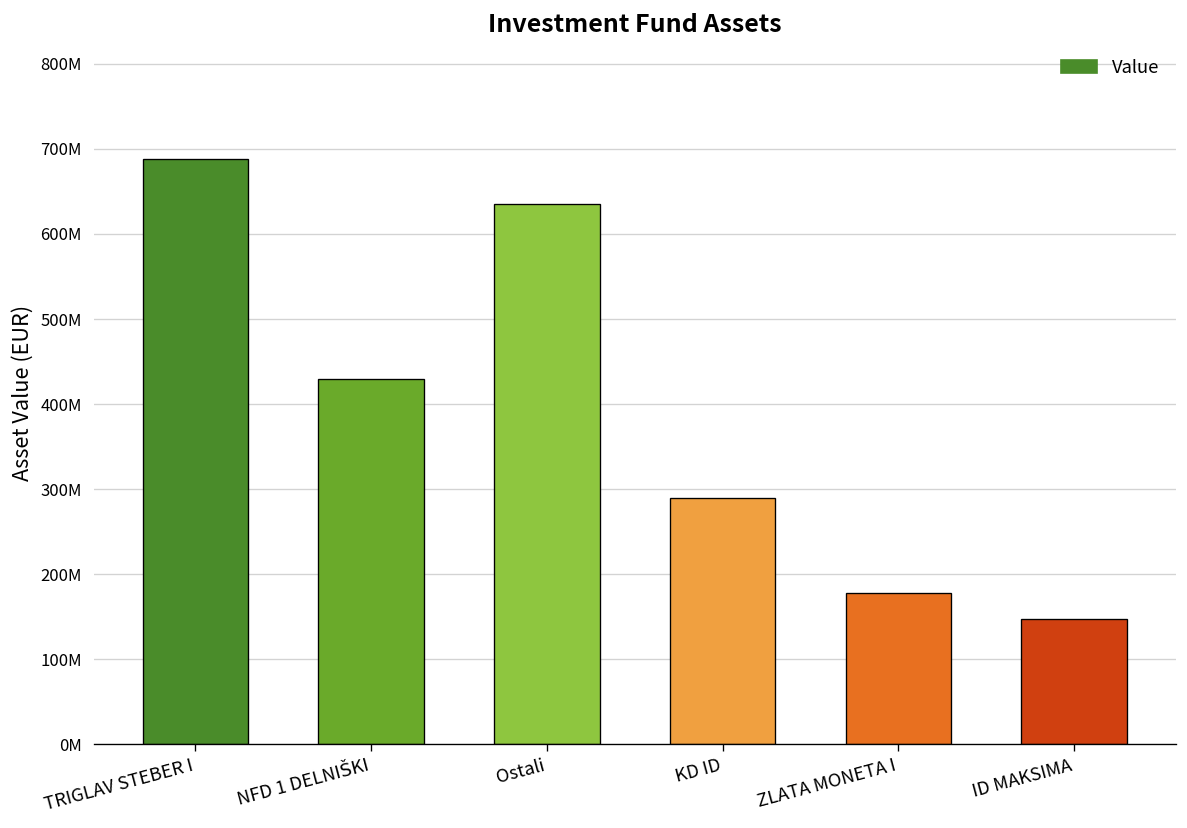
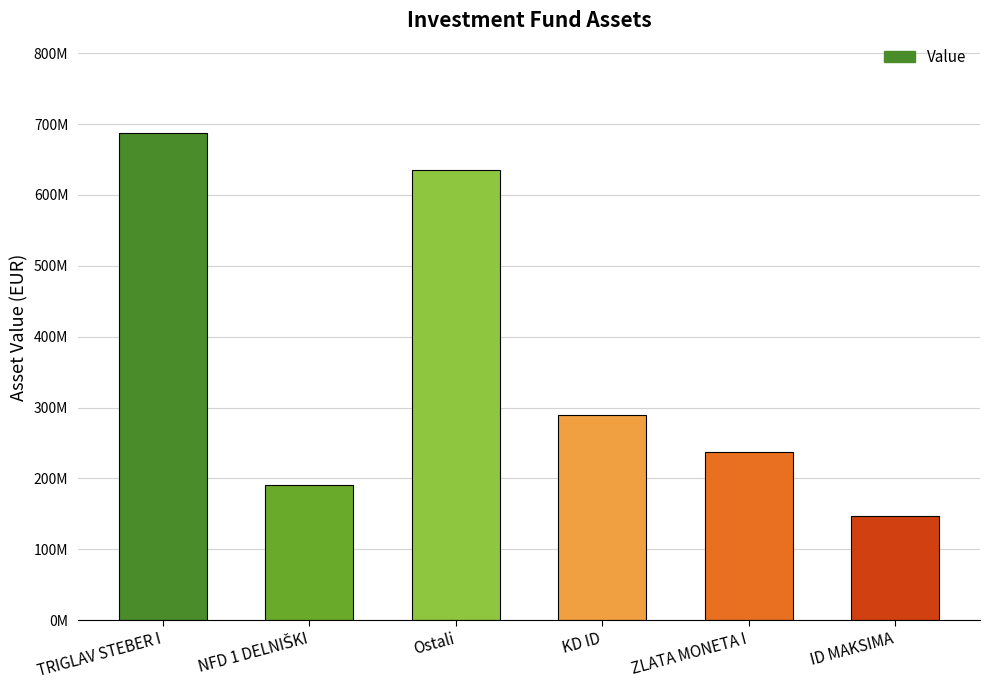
  {
    "TRIGLAV STEBER I": 690000000,
-   "NFD 1 DELNIŠKI": 430000000,
+   "NFD 1 DELNIŠKI": 190000000,
    "Ostali": 630000000,
    "KD ID": 290000000,
-   "ZLATA MONETA I": 180000000,
+   "ZLATA MONETA I": 240000000,
    "ID MAKSIMA": 150000000
  }
